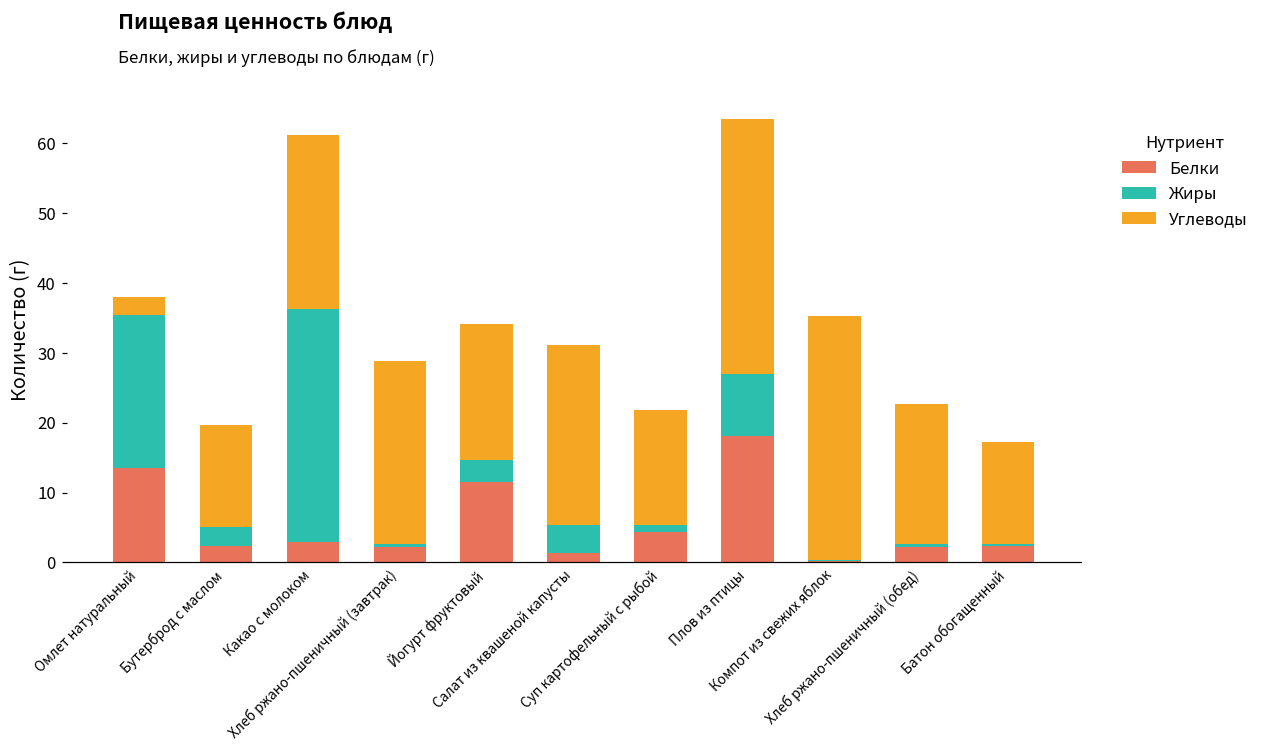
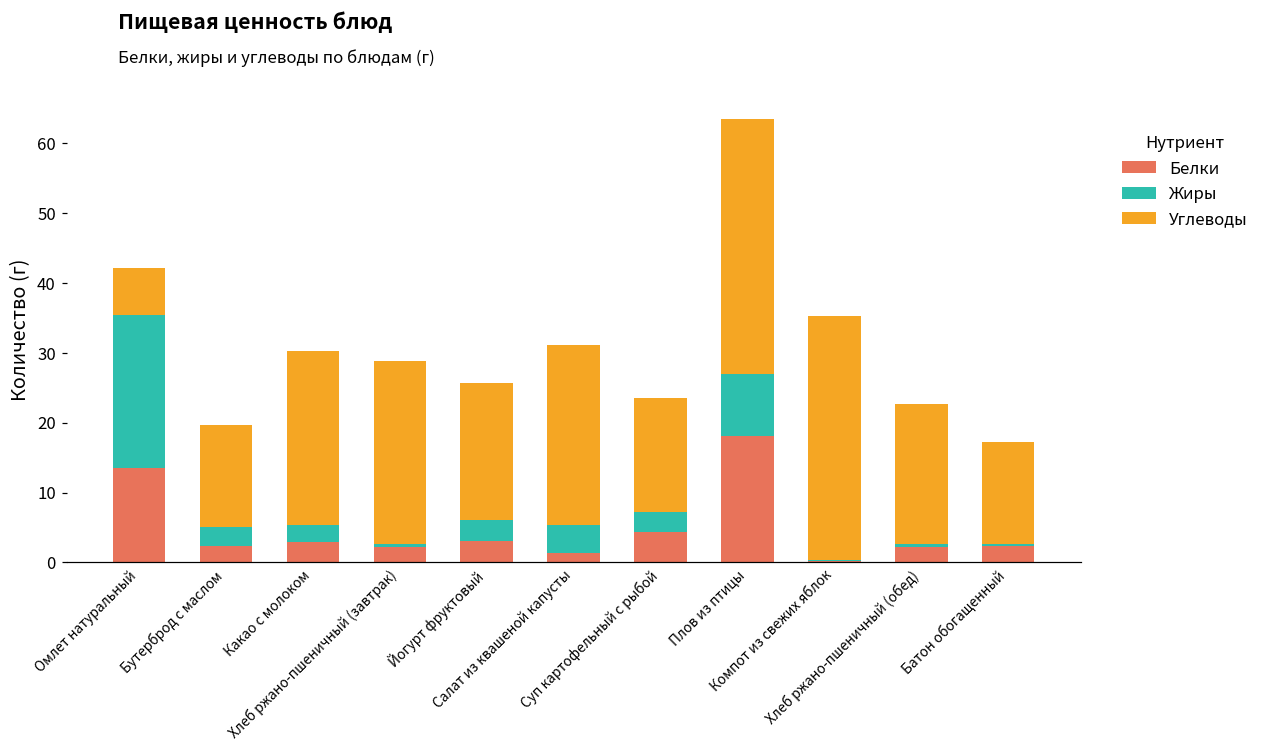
  {
    "Белки": {
      "Омлет натуральный": 13,
      "Бутерброд с маслом": 2,
      "Какао с молоком": 3,
      "Хлеб ржано-пшеничный (завтрак)": 2,
-     "Йогурт фруктовый": 12,
+     "Йогурт фруктовый": 3,
      "Салат из квашеной капусты": 1,
      "Суп картофельный с рыбой": 4,
      "Плов из птицы": 18,
      "Хлеб ржано-пшеничный (обед)": 2,
      "Батон обогащенный": 2
    },
    "Жиры": {
      "Омлет натуральный": 22,
      "Бутерброд с маслом": 3,
-     "Какао с молоком": 33,
+     "Какао с молоком": 3,
      "Хлеб ржано-пшеничный (завтрак)": 0,
      "Йогурт фруктовый": 3,
      "Салат из квашеной капусты": 4,
-     "Суп картофельный с рыбой": 1,
+     "Суп картофельный с рыбой": 3,
      "Плов из птицы": 9,
      "Хлеб ржано-пшеничный (обед)": 0
    },
    "Углеводы": {
-     "Омлет натуральный": 3,
+     "Омлет натуральный": 7,
      "Бутерброд с маслом": 15,
      "Какао с молоком": 25,
      "Хлеб ржано-пшеничный (завтрак)": 26,
      "Йогурт фруктовый": 20,
      "Салат из квашеной капусты": 26,
      "Суп картофельный с рыбой": 16,
      "Плов из птицы": 36,
      "Компот из свежих яблок": 35,
      "Хлеб ржано-пшеничный (обед)": 20,
      "Батон обогащенный": 15
    }
  }
